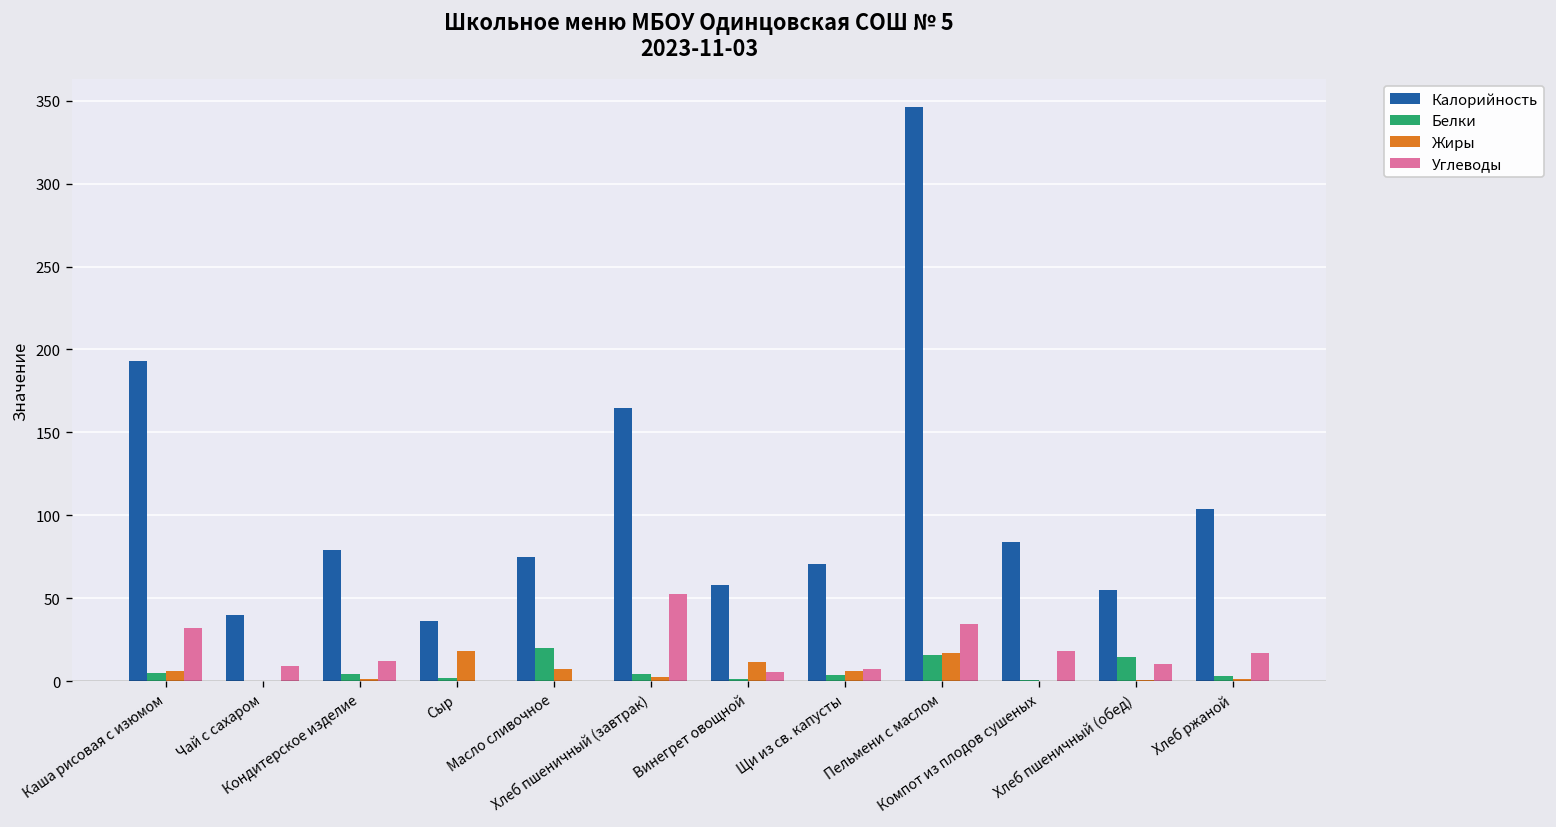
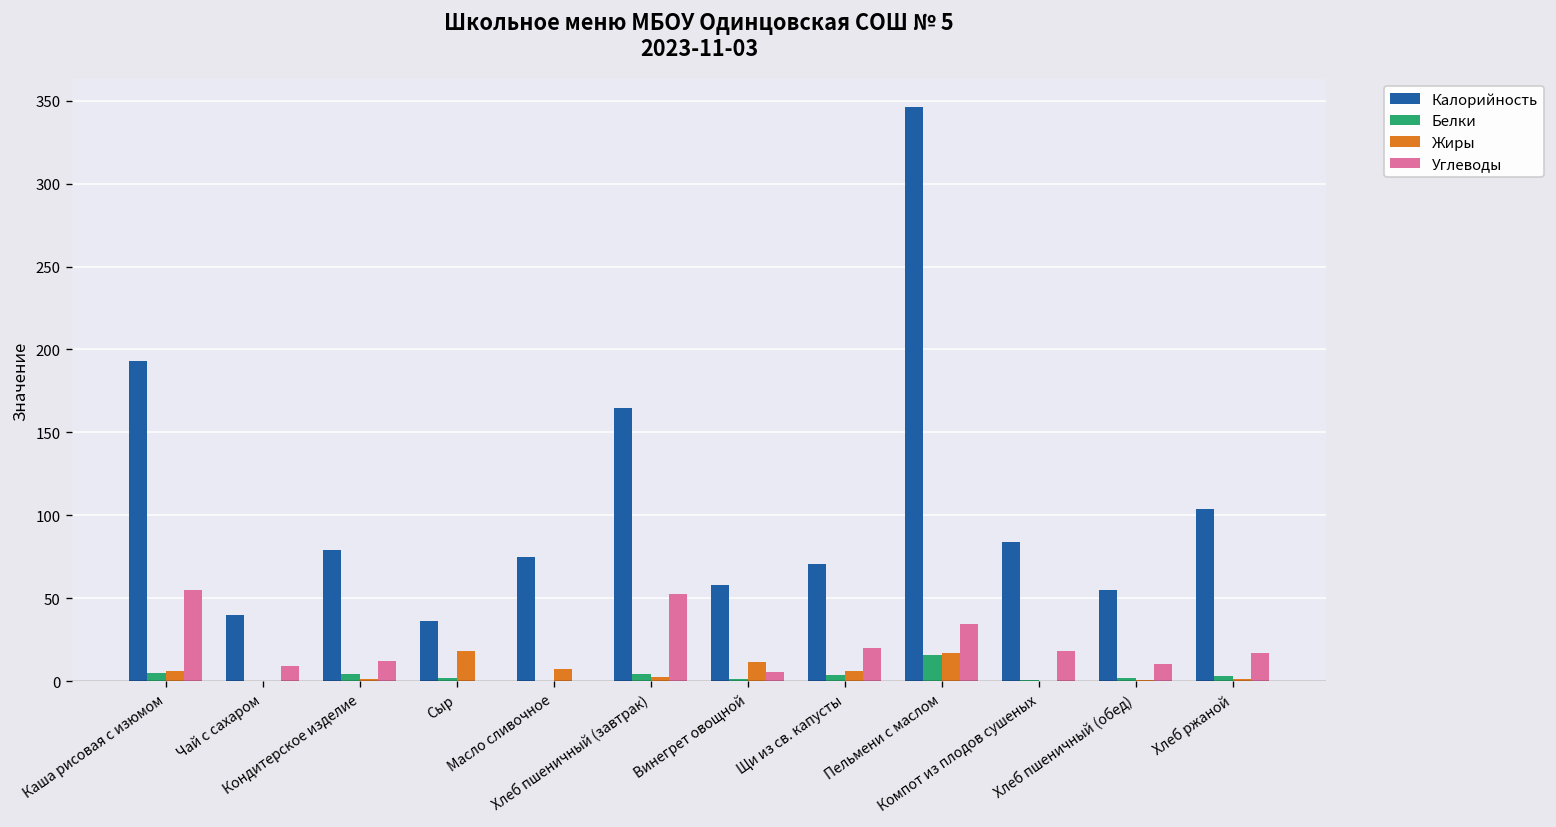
  {
    "Калорийность": {
      "Каша рисовая с изюмом": 193,
      "Чай с сахаром": 40,
      "Кондитерское изделие": 79,
      "Сыр": 36,
      "Масло сливочное": 75,
      "Хлеб пшеничный (завтрак)": 164,
      "Винегрет овощной": 58,
      "Щи из св. капусты": 70,
      "Пельмени с маслом": 346,
      "Компот из плодов сушеных": 84,
      "Хлеб пшеничный (обед)": 55,
      "Хлеб ржаной": 104
    },
    "Белки": {
      "Каша рисовая с изюмом": 5,
      "Кондитерское изделие": 4,
      "Сыр": 2,
-     "Масло сливочное": 20,
+     "Масло сливочное": 0,
      "Хлеб пшеничный (завтрак)": 4,
      "Щи из св. капусты": 3,
      "Пельмени с маслом": 16,
-     "Хлеб пшеничный (обед)": 15,
+     "Хлеб пшеничный (обед)": 2,
      "Хлеб ржаной": 3
    },
    "Жиры": {
      "Каша рисовая с изюмом": 6,
      "Чай с сахаром": 0,
      "Сыр": 18,
      "Масло сливочное": 7,
      "Хлеб пшеничный (завтрак)": 3,
      "Винегрет овощной": 11,
      "Щи из св. капусты": 6,
      "Пельмени с маслом": 17
    },
    "Углеводы": {
-     "Каша рисовая с изюмом": 32,
+     "Каша рисовая с изюмом": 55,
      "Чай с сахаром": 9,
      "Кондитерское изделие": 12,
      "Сыр": 0,
      "Хлеб пшеничный (завтрак)": 53,
      "Винегрет овощной": 6,
-     "Щи из св. капусты": 7,
+     "Щи из св. капусты": 20,
      "Пельмени с маслом": 34,
      "Компот из плодов сушеных": 18,
      "Хлеб пшеничный (обед)": 10,
      "Хлеб ржаной": 17
    }
  }
